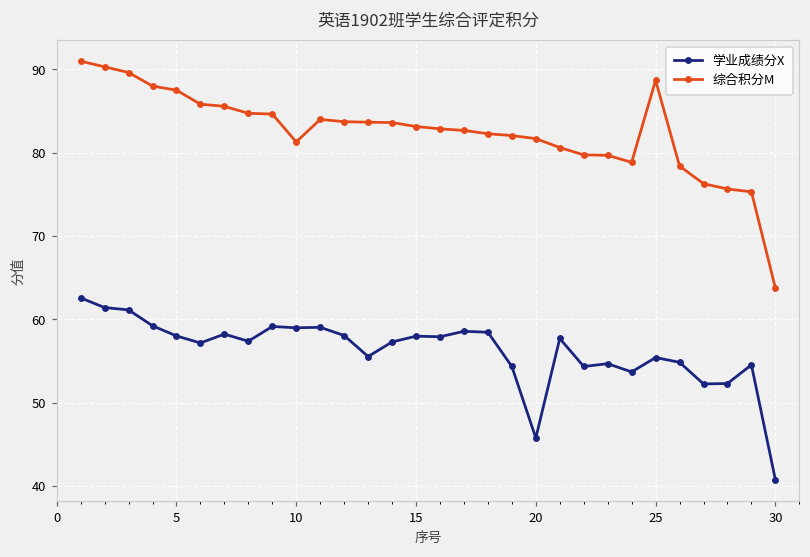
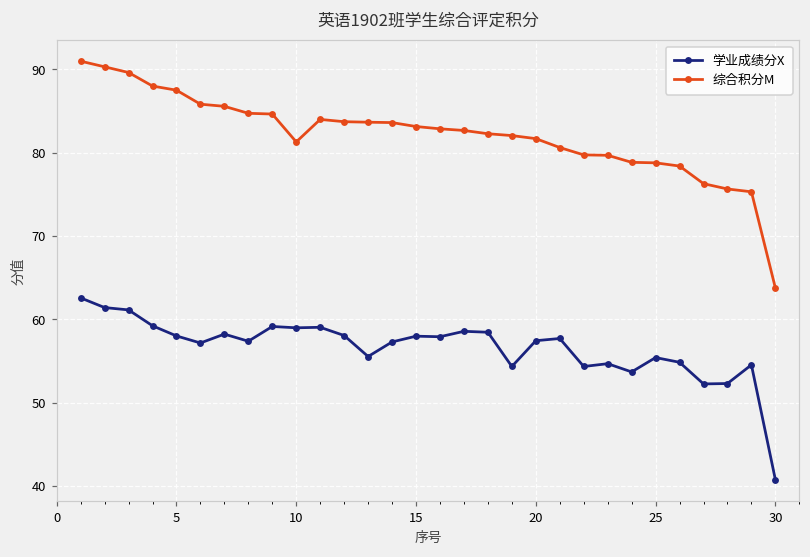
  {
    "学业成绩分X": {
      "5": 58,
      "10": 59,
      "15": 58,
-     "20": 46,
+     "20": 57,
      "25": 55,
      "30": 41
    },
    "综合积分M": {
      "5": 87,
      "10": 81,
      "15": 83,
      "20": 82,
-     "25": 89,
+     "25": 79,
      "30": 64
    }
  }
